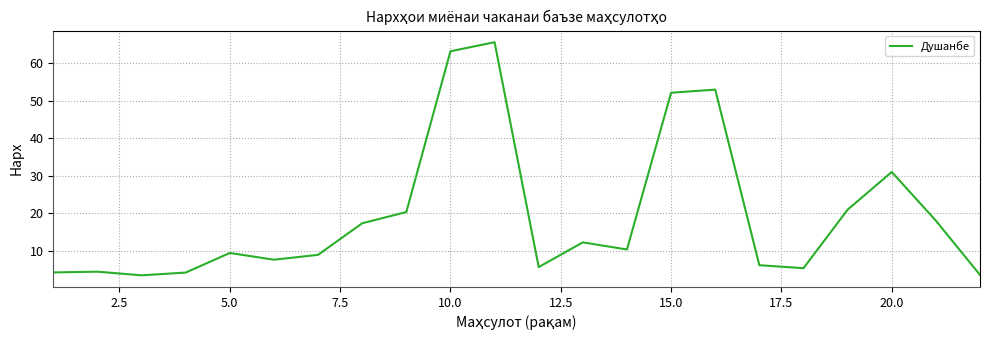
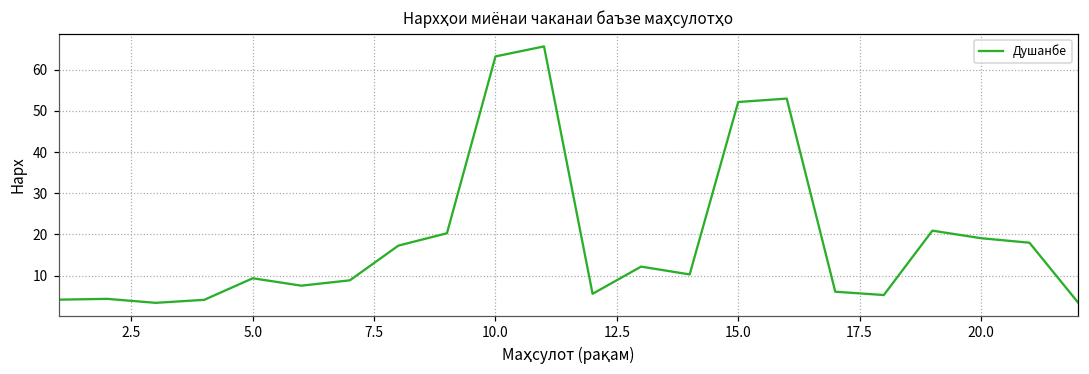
  {
    "5.0": 9,
    "10.0": 63,
    "15.0": 52,
-   "20.0": 31
+   "20.0": 19
  }
